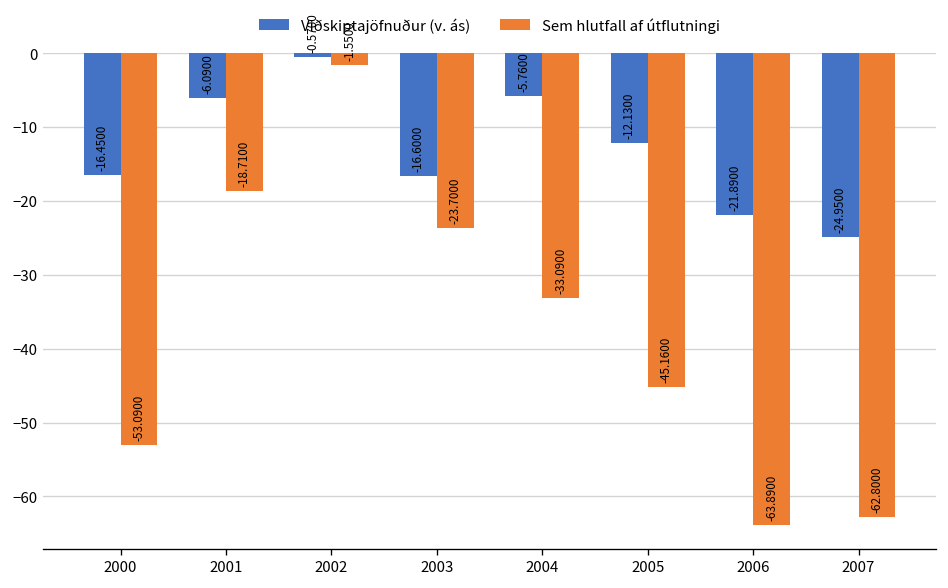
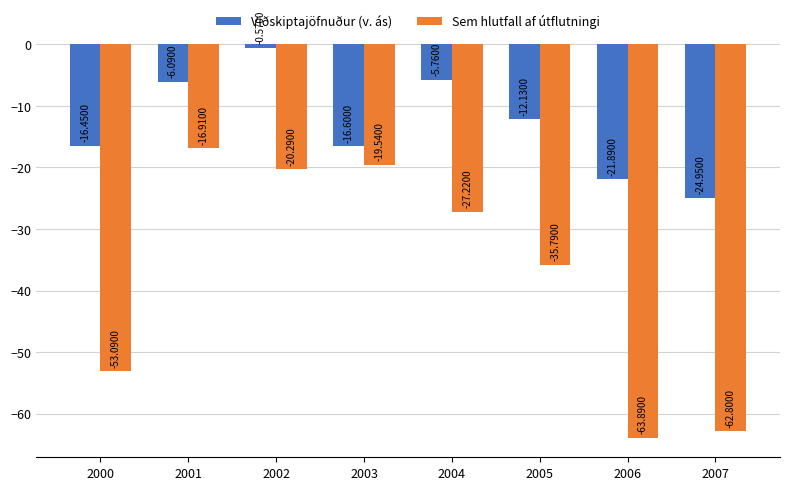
  {
    "Viðskiptajöfnuður (v. ás)": {
      "2000": -16.4500,
      "2001": -6.0900,
      "2002": -0.5700,
      "2003": -16.6000,
      "2004": -5.7600,
      "2005": -12.1300,
      "2006": -21.8900,
      "2007": -24.9500
    },
    "Sem hlutfall af útflutningi": {
      "2000": -53.0900,
-     "2001": -18.7100,
-     "2002": -1.5500,
-     "2003": -23.7000,
-     "2004": -33.0900,
-     "2005": -45.1600,
+     "2001": -16.9100,
+     "2002": -20.2900,
+     "2003": -19.5400,
+     "2004": -27.2200,
+     "2005": -35.7900,
      "2006": -63.8900,
      "2007": -62.8000
    }
  }
